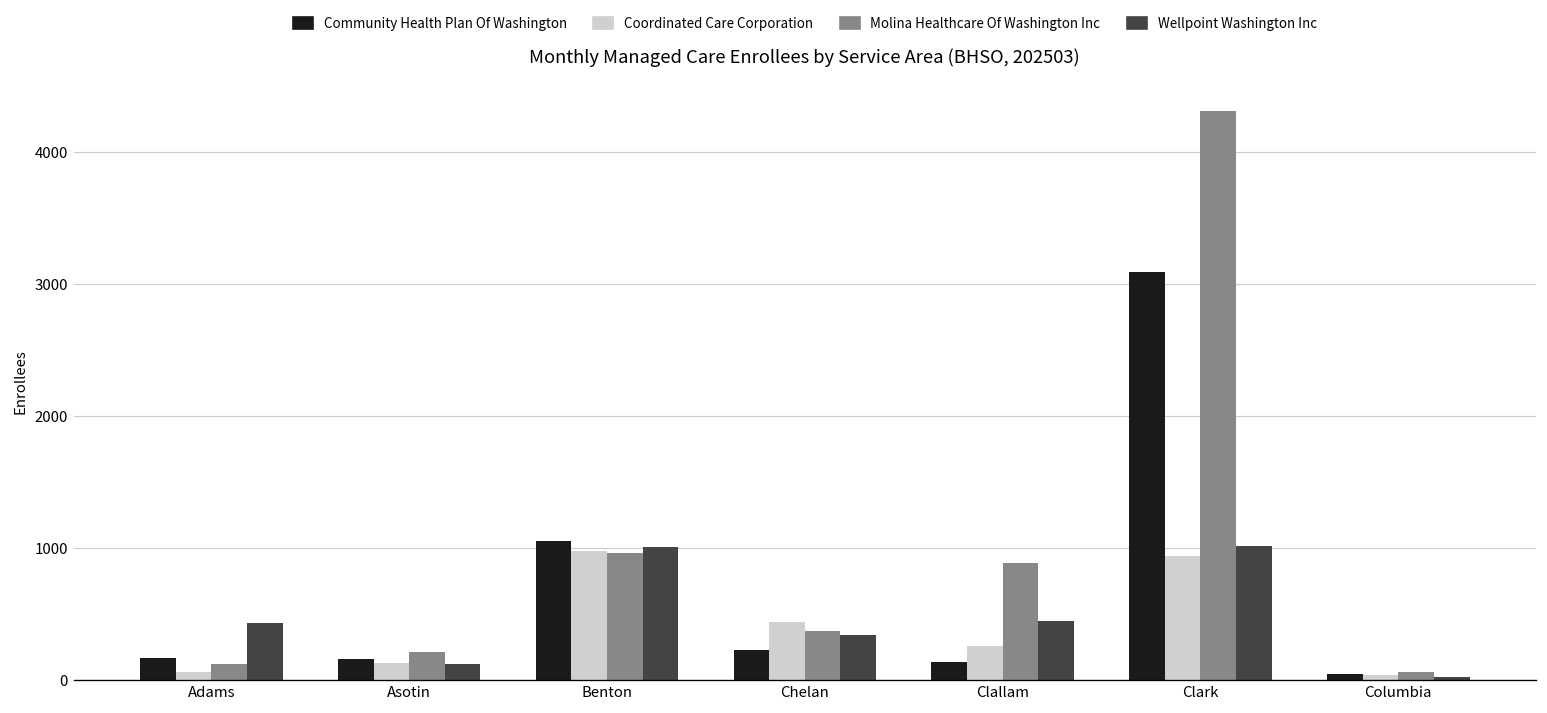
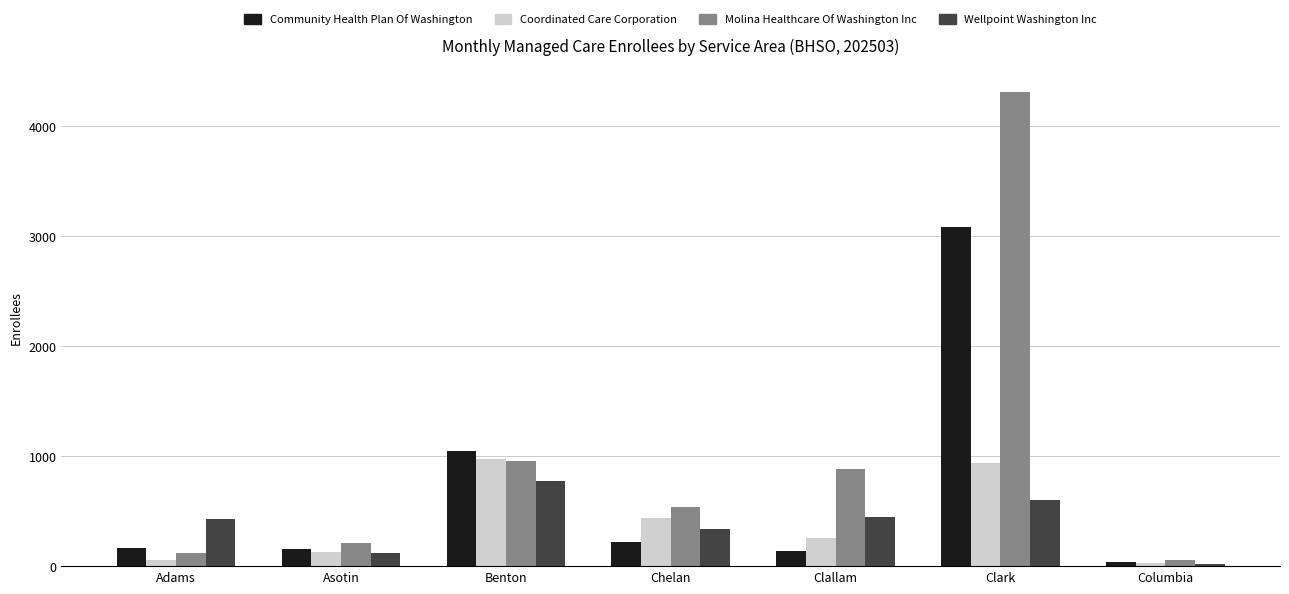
  {
    "Community Health Plan Of Washington": {
      "Adams": 170,
      "Asotin": 150,
      "Benton": 1050,
      "Chelan": 220,
      "Clallam": 130,
      "Clark": 3090,
      "Columbia": 40
    },
    "Coordinated Care Corporation": {
      "Adams": 60,
      "Asotin": 130,
      "Benton": 980,
      "Chelan": 440,
      "Clallam": 260,
      "Clark": 940,
      "Columbia": 30
    },
    "Molina Healthcare Of Washington Inc": {
      "Adams": 120,
      "Asotin": 210,
      "Benton": 960,
-     "Chelan": 370,
+     "Chelan": 540,
      "Clallam": 890,
      "Clark": 4310,
      "Columbia": 60
    },
    "Wellpoint Washington Inc": {
      "Adams": 430,
      "Asotin": 120,
-     "Benton": 1000,
+     "Benton": 770,
      "Chelan": 340,
      "Clallam": 440,
-     "Clark": 1010
+     "Clark": 610
    }
  }
